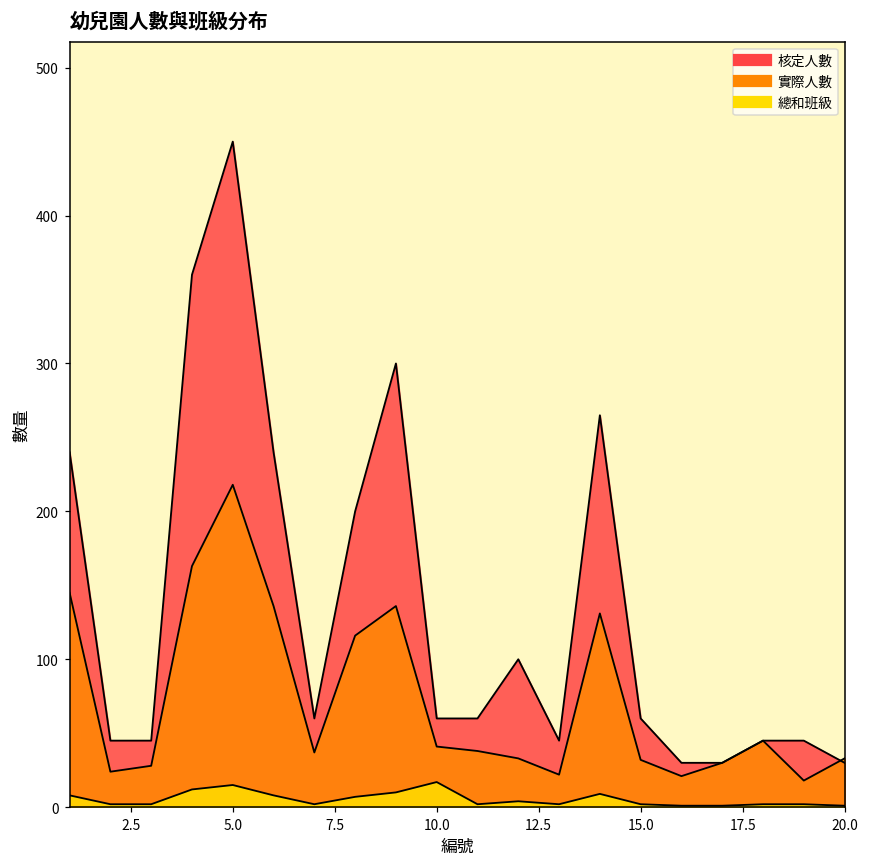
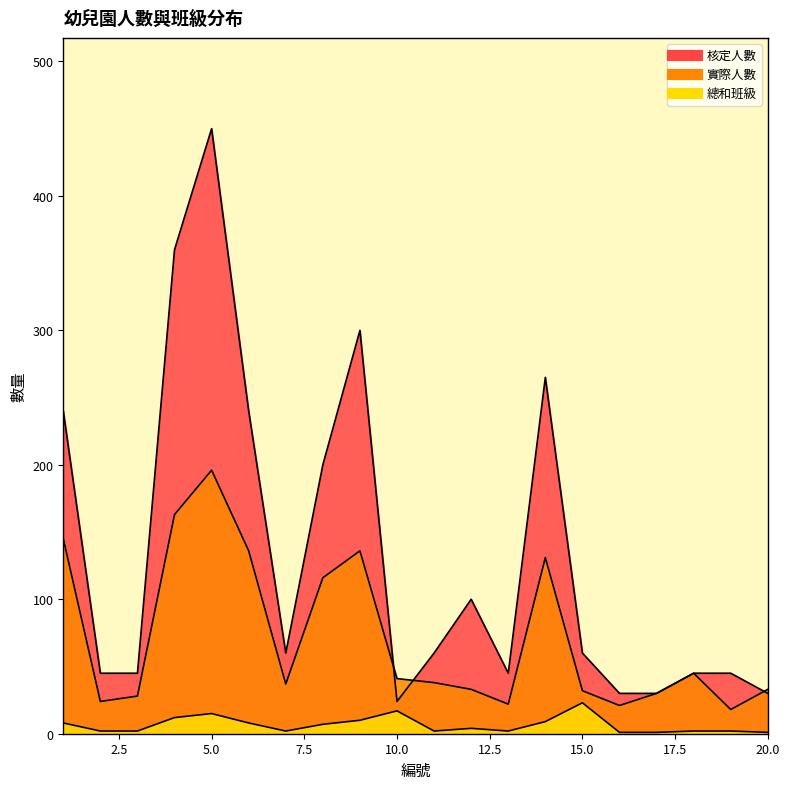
  {
    "核定人數": {
      "5.0": 450,
-     "10.0": 60,
+     "10.0": 24,
      "15.0": 60,
      "20.0": 30
    },
    "實際人數": {
-     "5.0": 218,
+     "5.0": 196,
      "10.0": 41,
      "15.0": 32,
      "20.0": 33
    },
    "總和班級": {
      "5.0": 15,
      "10.0": 17,
-     "15.0": 2,
+     "15.0": 23,
      "20.0": 1
    }
  }
